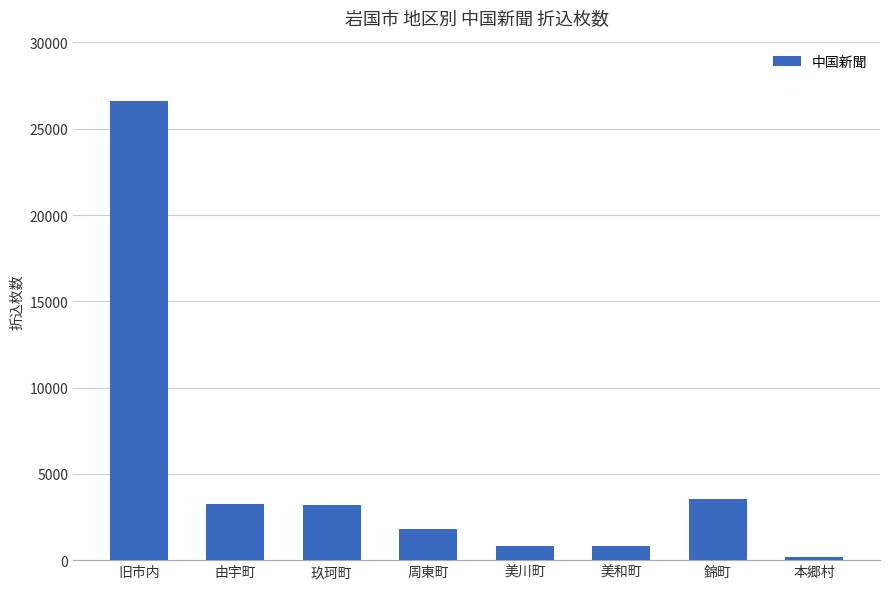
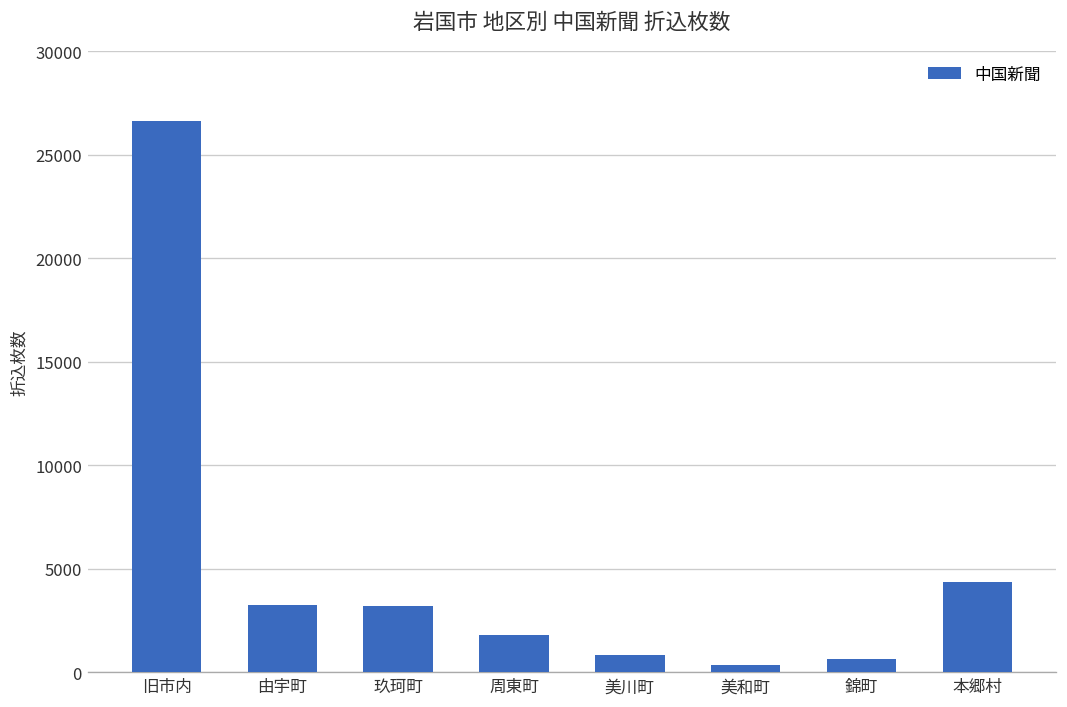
  {
    "旧市内": 26600,
    "由宇町": 3300,
    "玖珂町": 3200,
    "周東町": 1800,
    "美川町": 800,
-   "美和町": 800,
-   "錦町": 3500,
-   "本郷村": 200
+   "美和町": 400,
+   "錦町": 700,
+   "本郷村": 4400
  }
